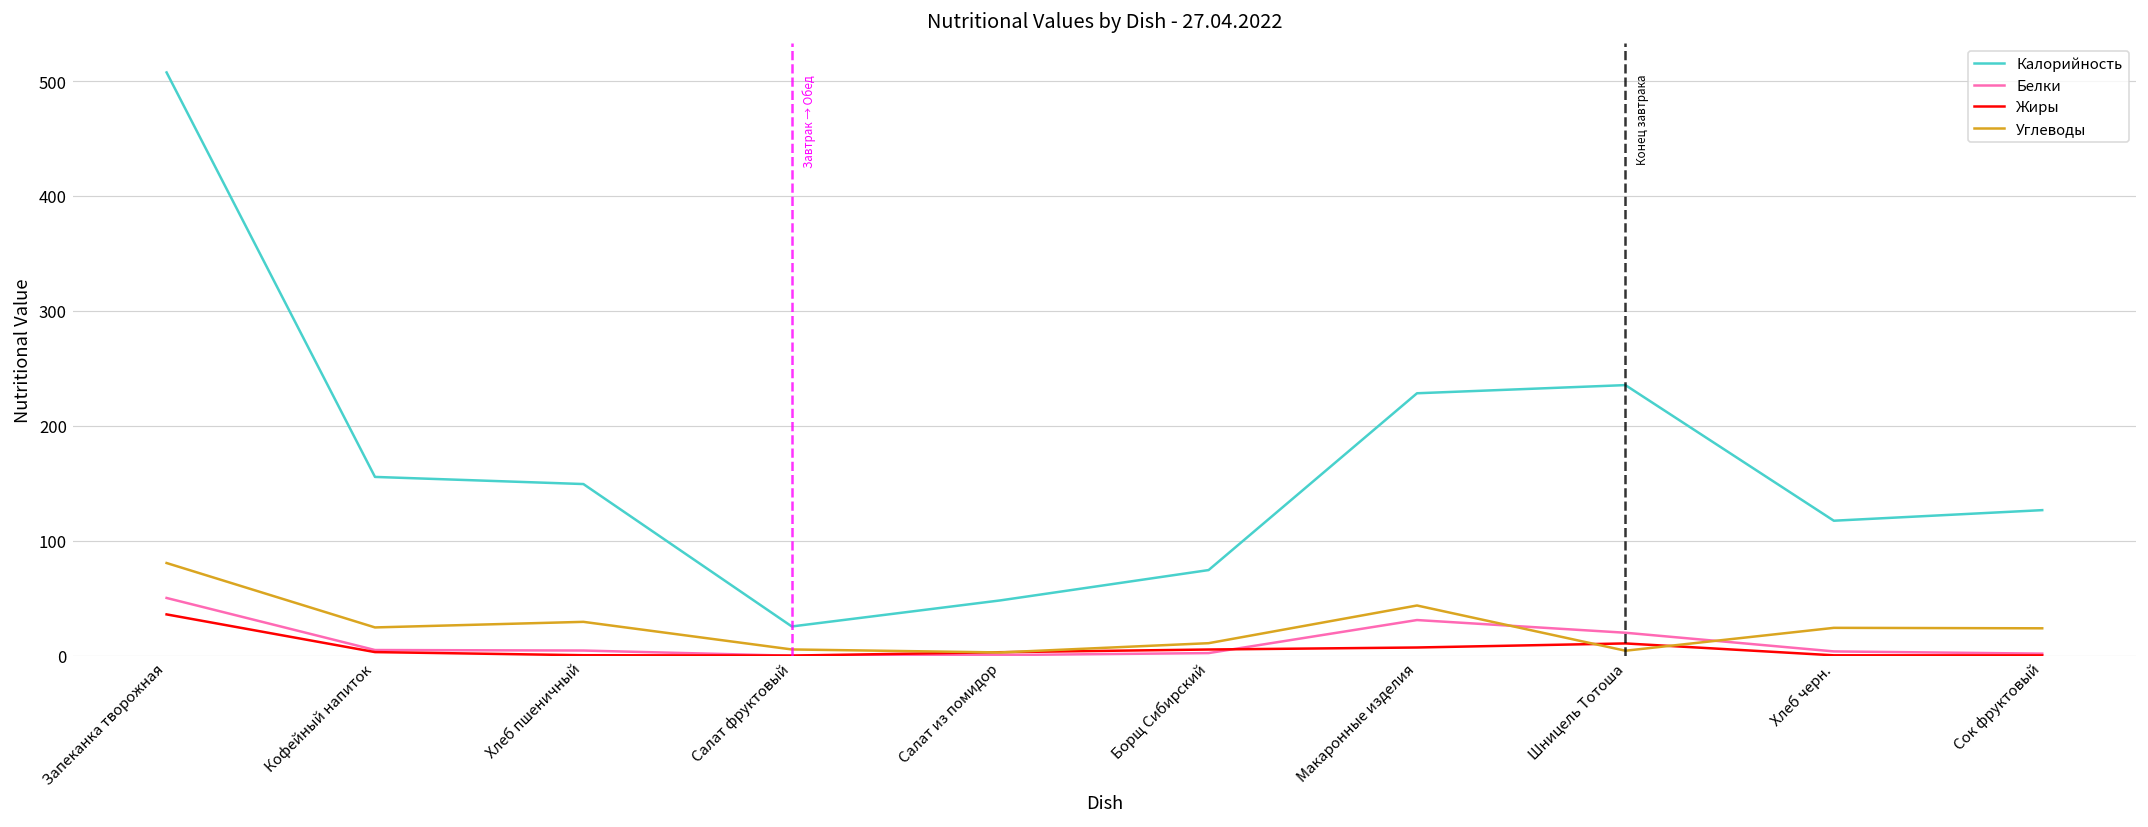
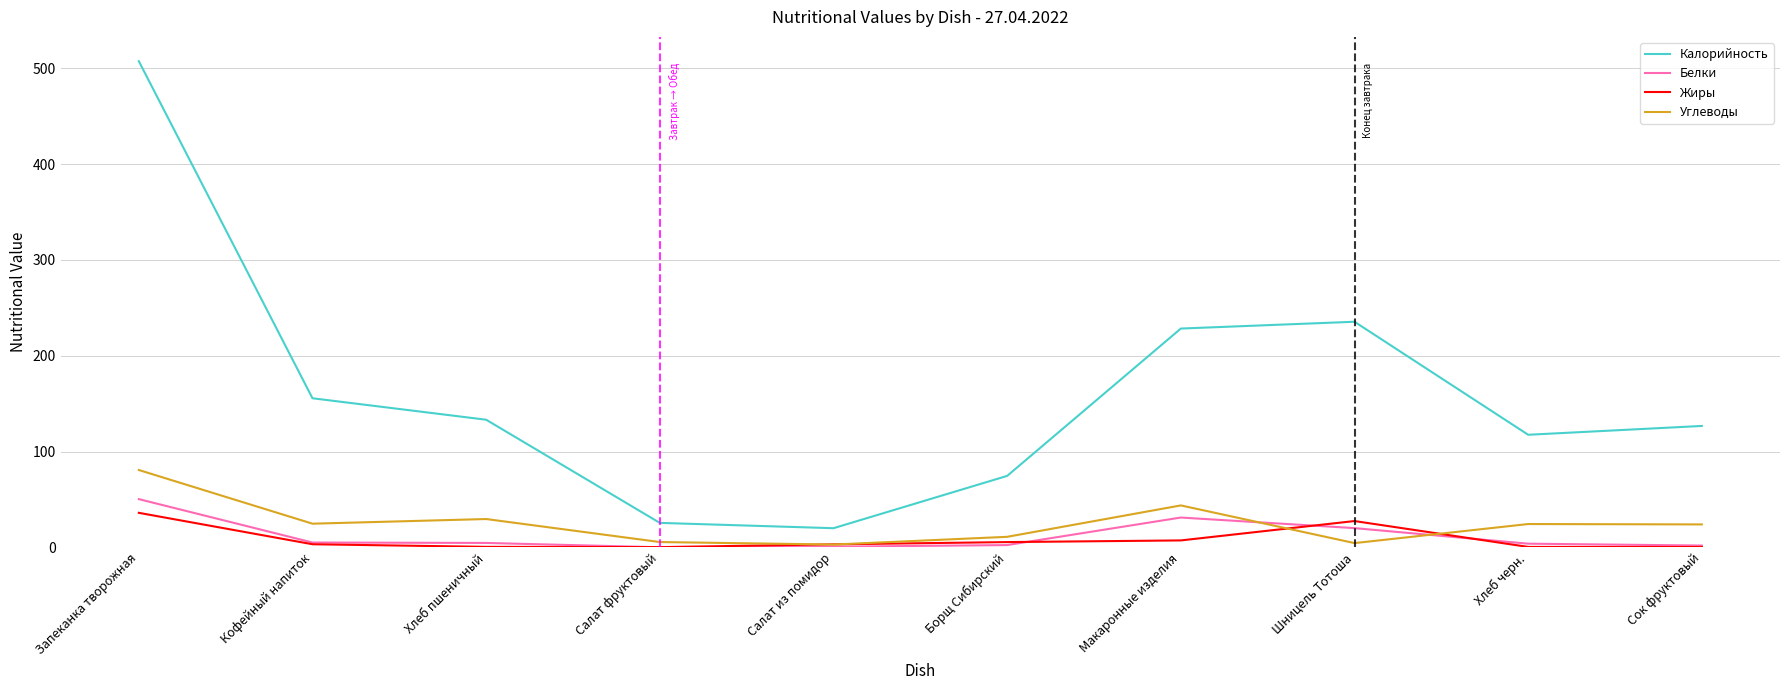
  {
    "Калорийность": {
      "Запеканка творожная": 510,
      "Кофейный напиток": 160,
-     "Хлеб пшеничный": 150,
+     "Хлеб пшеничный": 130,
      "Салат фруктовый": 30,
-     "Салат из помидор": 50,
+     "Салат из помидор": 20,
      "Борщ Сибирский": 70,
      "Макаронные изделия": 230,
      "Шницель Тотоша": 240,
      "Хлеб черн.": 120,
      "Сок фруктовый": 130
    },
    "Белки": {
      "Запеканка творожная": 50,
      "Хлеб пшеничный": 0,
      "Борщ Сибирский": 0,
      "Макаронные изделия": 30,
      "Шницель Тотоша": 20,
      "Хлеб черн.": 0
    },
    "Жиры": {
      "Запеканка творожная": 40,
      "Хлеб пшеничный": 0,
      "Борщ Сибирский": 10,
      "Макаронные изделия": 10,
-     "Шницель Тотоша": 10,
+     "Шницель Тотоша": 30,
      "Хлеб черн.": 0
    },
    "Углеводы": {
      "Запеканка творожная": 80,
      "Кофейный напиток": 20,
      "Хлеб пшеничный": 30,
      "Салат фруктовый": 10,
      "Борщ Сибирский": 10,
      "Макаронные изделия": 40,
      "Шницель Тотоша": 0,
      "Хлеб черн.": 20,
      "Сок фруктовый": 20
    }
  }
